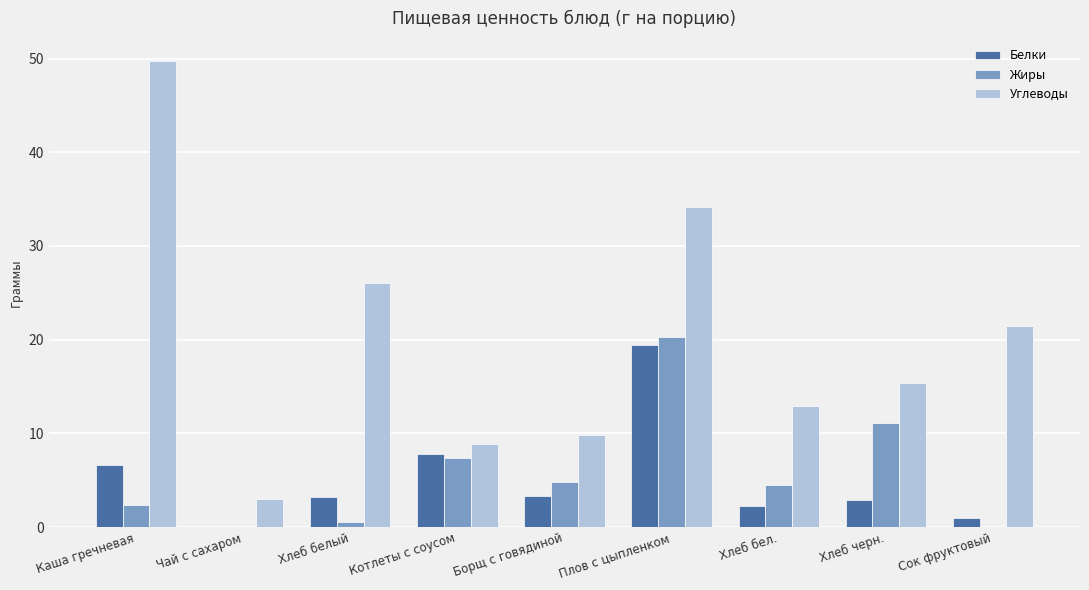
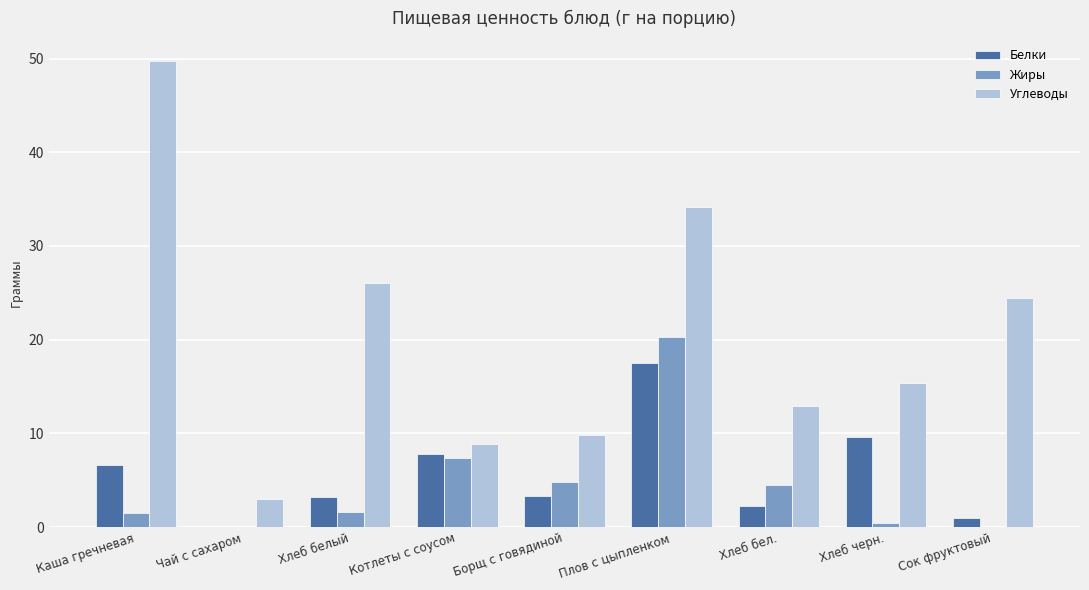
  {
    "Белки": {
      "Каша гречневая": 7,
      "Чай с сахаром": 0,
      "Хлеб белый": 3,
      "Котлеты с соусом": 8,
      "Борщ с говядиной": 3,
-     "Плов с цыпленком": 19,
+     "Плов с цыпленком": 18,
      "Хлеб бел.": 2,
-     "Хлеб черн.": 3,
+     "Хлеб черн.": 10,
      "Сок фруктовый": 1
    },
    "Жиры": {
-     "Каша гречневая": 2.4,
+     "Каша гречневая": 1.5,
      "Чай с сахаром": 0,
-     "Хлеб белый": 1,
+     "Хлеб белый": 2,
      "Котлеты с соусом": 7,
      "Борщ с говядиной": 5,
      "Плов с цыпленком": 20,
      "Хлеб бел.": 5,
-     "Хлеб черн.": 11,
+     "Хлеб черн.": 0,
      "Сок фруктовый": 0
    },
    "Углеводы": {
      "Каша гречневая": 50,
      "Чай с сахаром": 3,
      "Хлеб белый": 26,
      "Котлеты с соусом": 9,
      "Борщ с говядиной": 10,
      "Плов с цыпленком": 34,
      "Хлеб бел.": 13,
      "Хлеб черн.": 15,
-     "Сок фруктовый": 22
+     "Сок фруктовый": 24
    }
  }
